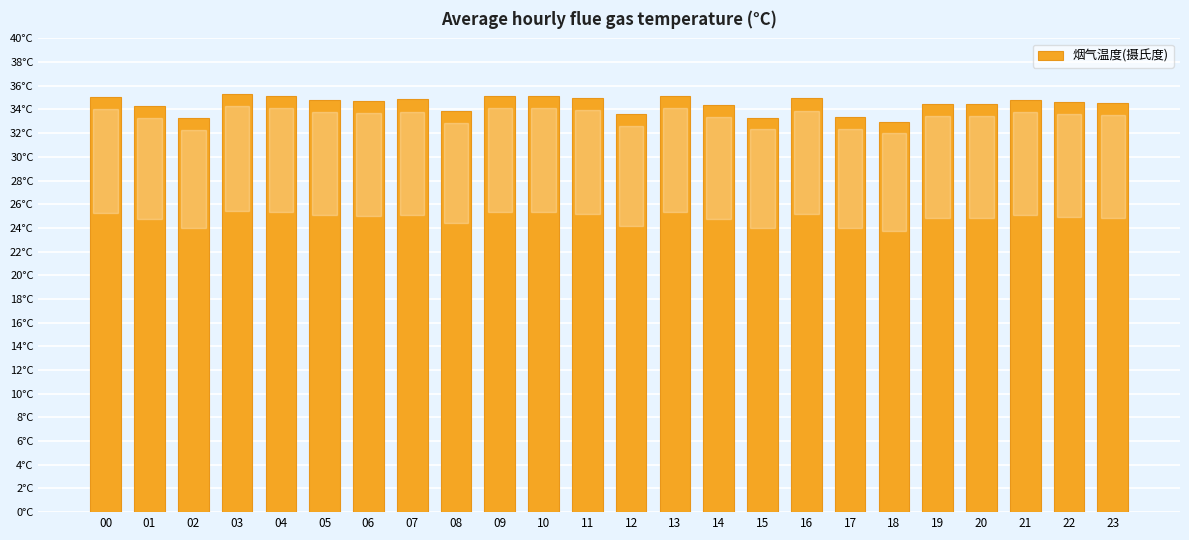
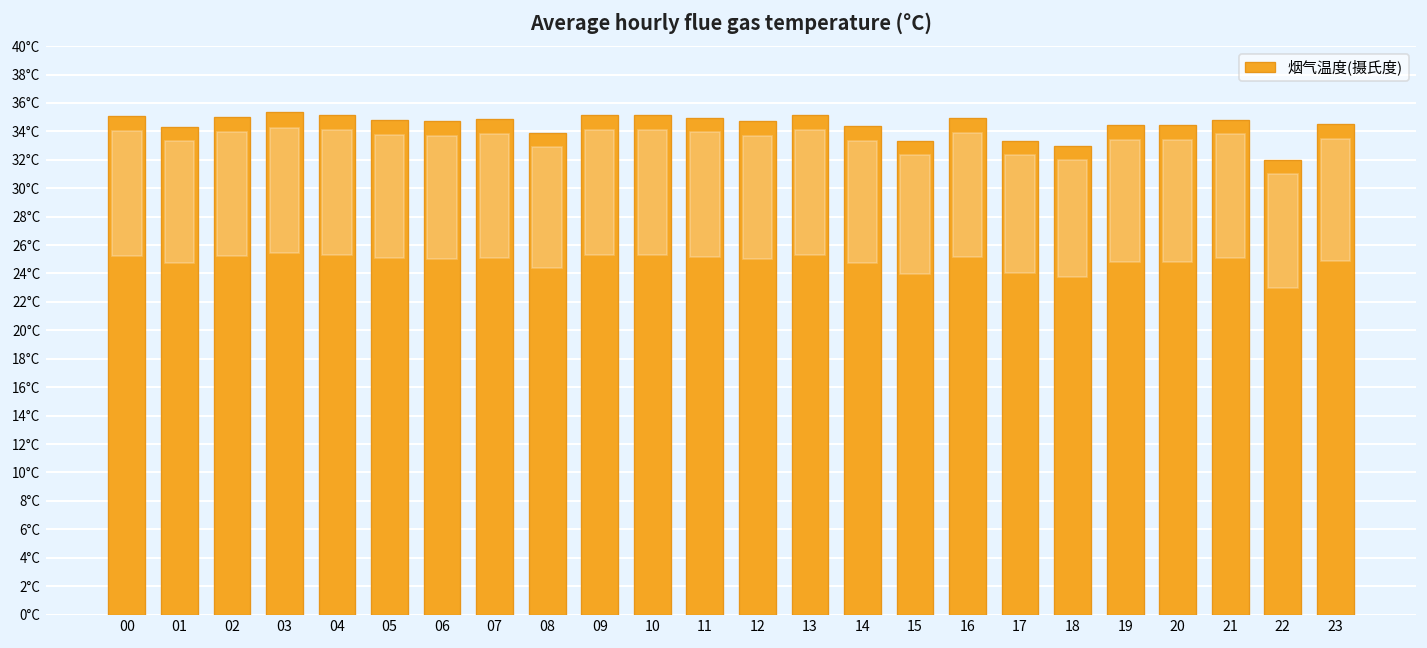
  {
    "00": "35.1°C",
    "01": "34.3°C",
-   "02": "33.3°C",
+   "02": "35.0°C",
    "03": "35.3°C",
    "04": "35.2°C",
    "05": "34.8°C",
    "06": "34.7°C",
    "07": "34.9°C",
    "08": "33.9°C",
    "09": "35.2°C",
    "10": "35.2°C",
    "11": "35.0°C",
-   "12": "33.6°C",
+   "12": "34.7°C",
    "13": "35.2°C",
    "14": "34.4°C",
    "15": "33.3°C",
    "16": "34.9°C",
    "17": "33.3°C",
    "18": "33.0°C",
    "19": "34.5°C",
    "20": "34.5°C",
    "21": "34.8°C",
-   "22": "34.7°C",
+   "22": "32.0°C",
    "23": "34.5°C"
  }
